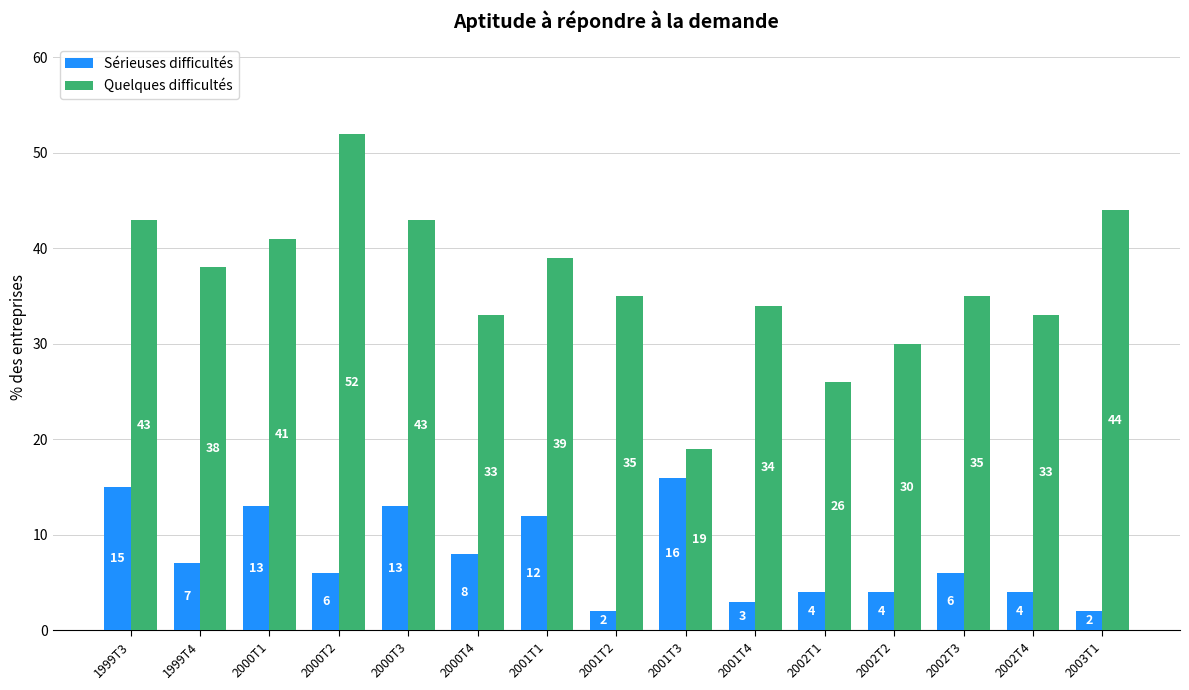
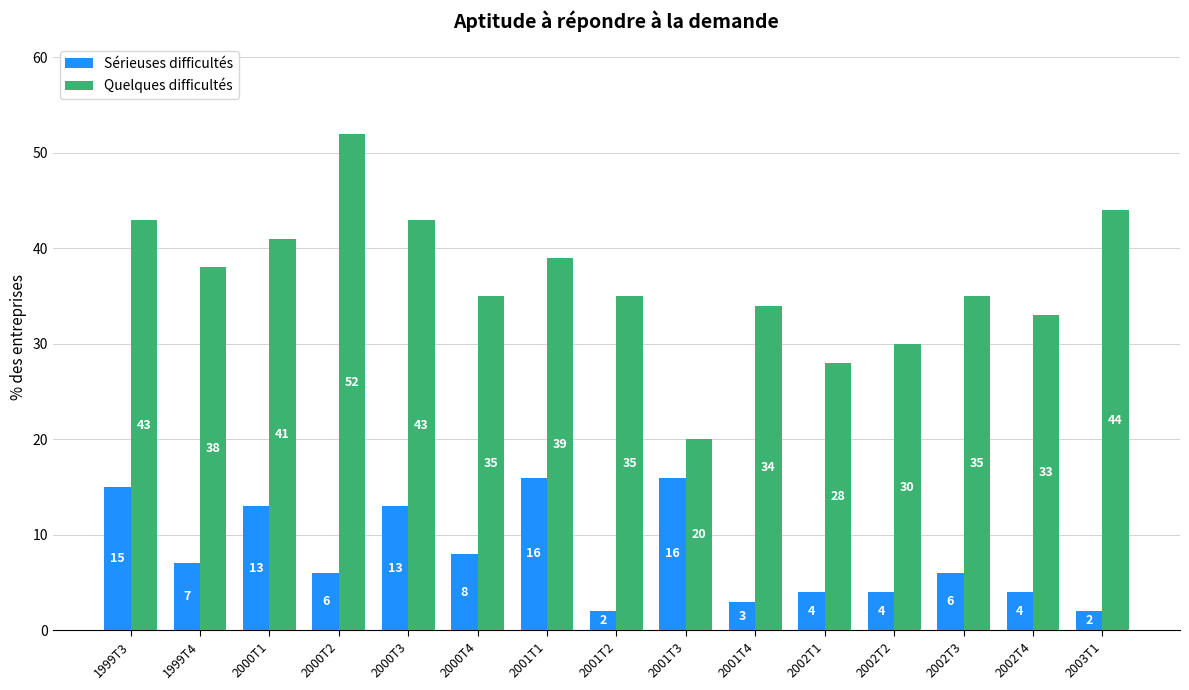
  {
    "Sérieuses difficultés": {
      "1999T3": 15,
      "1999T4": 7,
      "2000T1": 13,
      "2000T2": 6,
      "2000T3": 13,
      "2000T4": 8,
-     "2001T1": 12,
+     "2001T1": 16,
      "2001T2": 2,
      "2001T3": 16,
      "2001T4": 3,
      "2002T1": 4,
      "2002T2": 4,
      "2002T3": 6,
      "2002T4": 4,
      "2003T1": 2
    },
    "Quelques difficultés": {
      "1999T3": 43,
      "1999T4": 38,
      "2000T1": 41,
      "2000T2": 52,
      "2000T3": 43,
-     "2000T4": 33,
+     "2000T4": 35,
      "2001T1": 39,
      "2001T2": 35,
-     "2001T3": 19,
+     "2001T3": 20,
      "2001T4": 34,
-     "2002T1": 26,
+     "2002T1": 28,
      "2002T2": 30,
      "2002T3": 35,
      "2002T4": 33,
      "2003T1": 44
    }
  }
